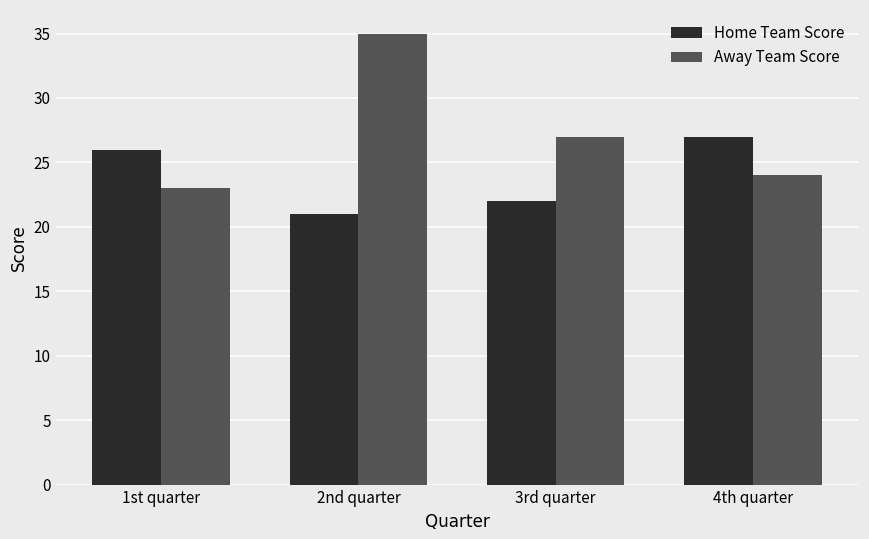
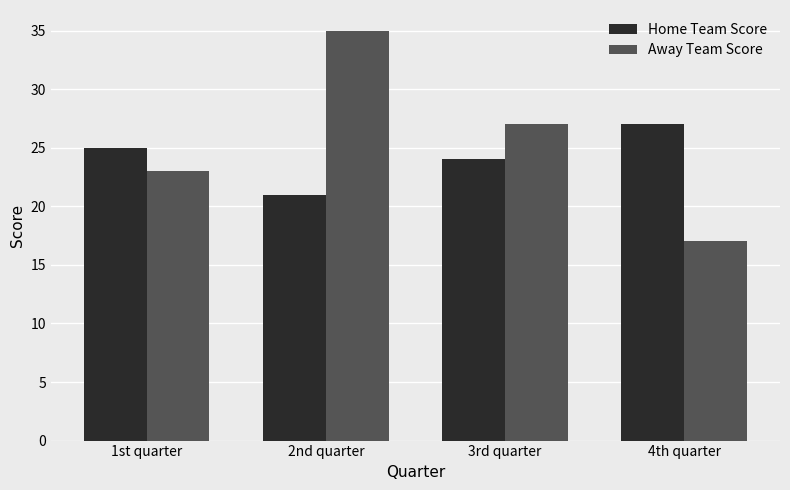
  {
    "Home Team Score": {
-     "1st quarter": 26,
+     "1st quarter": 25,
      "2nd quarter": 21,
-     "3rd quarter": 22,
+     "3rd quarter": 24,
      "4th quarter": 27
    },
    "Away Team Score": {
      "1st quarter": 23,
      "2nd quarter": 35,
      "3rd quarter": 27,
-     "4th quarter": 24
+     "4th quarter": 17
    }
  }
